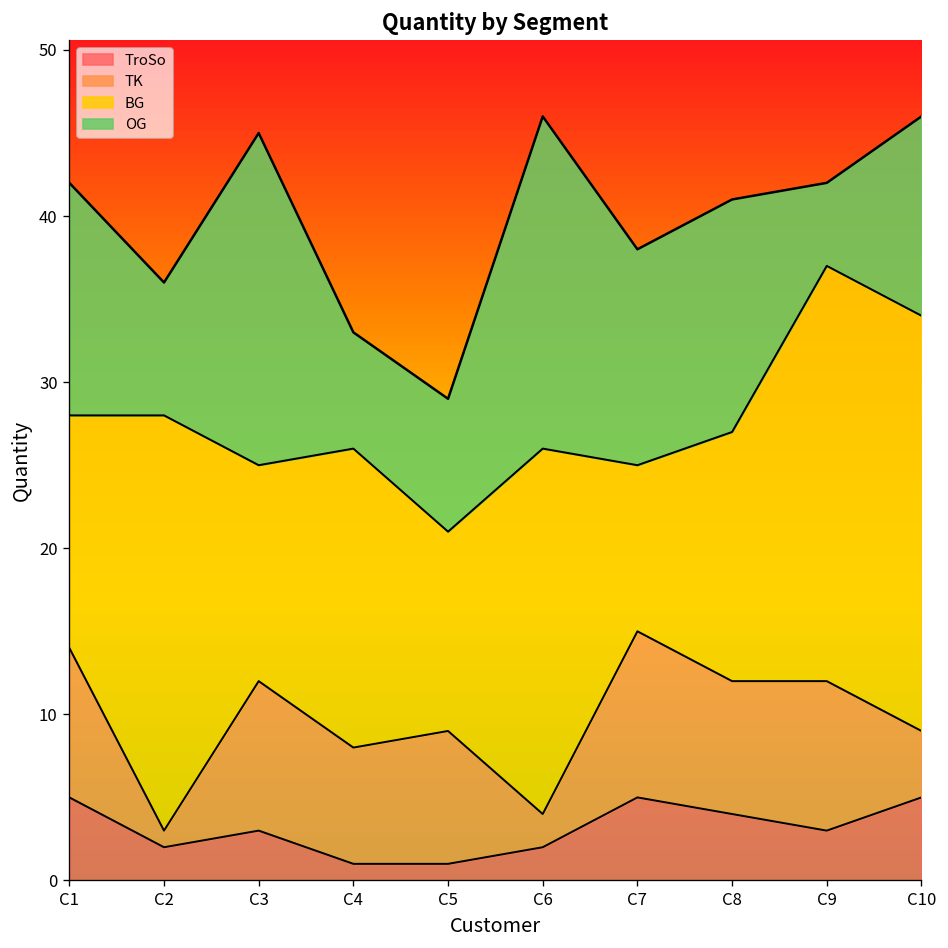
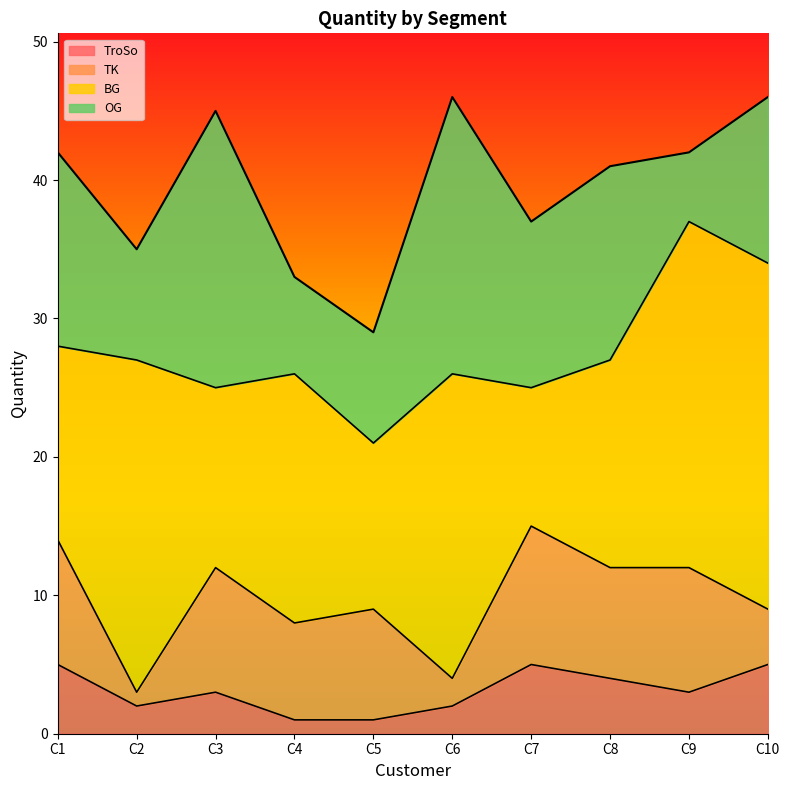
  {
    "BG": {
      "C1": 14,
-     "C2": 25,
+     "C2": 24,
      "C3": 13,
      "C4": 18,
      "C5": 12,
      "C6": 22,
      "C7": 10,
      "C8": 15,
      "C9": 25,
      "C10": 25
    },
    "OG": {
      "C1": 14,
      "C2": 8,
      "C3": 20,
      "C4": 7,
      "C5": 8,
      "C6": 20,
-     "C7": 13,
+     "C7": 12,
      "C8": 14,
      "C9": 5,
      "C10": 12
    }
  }
